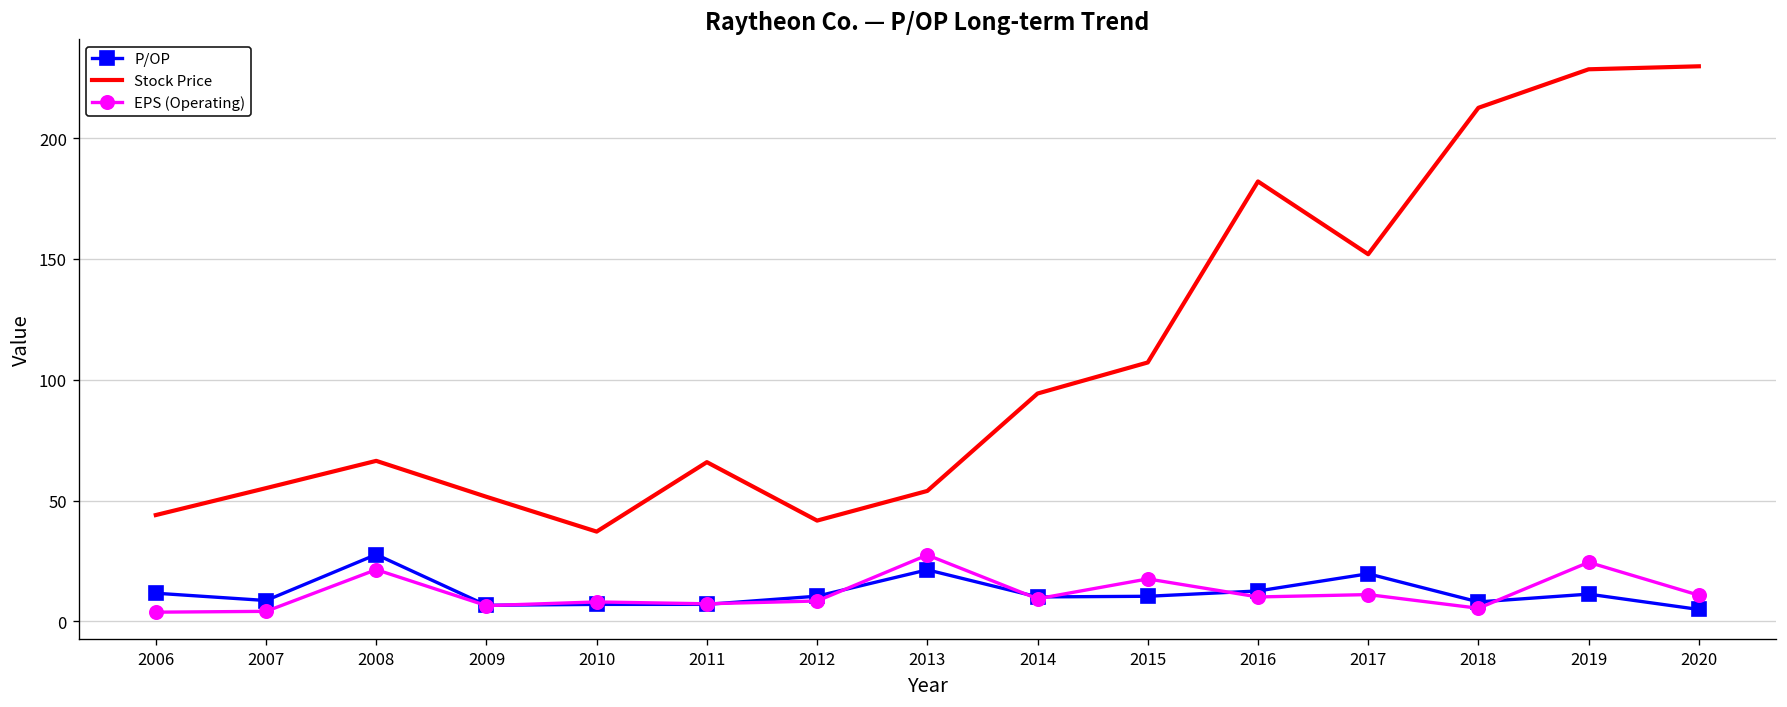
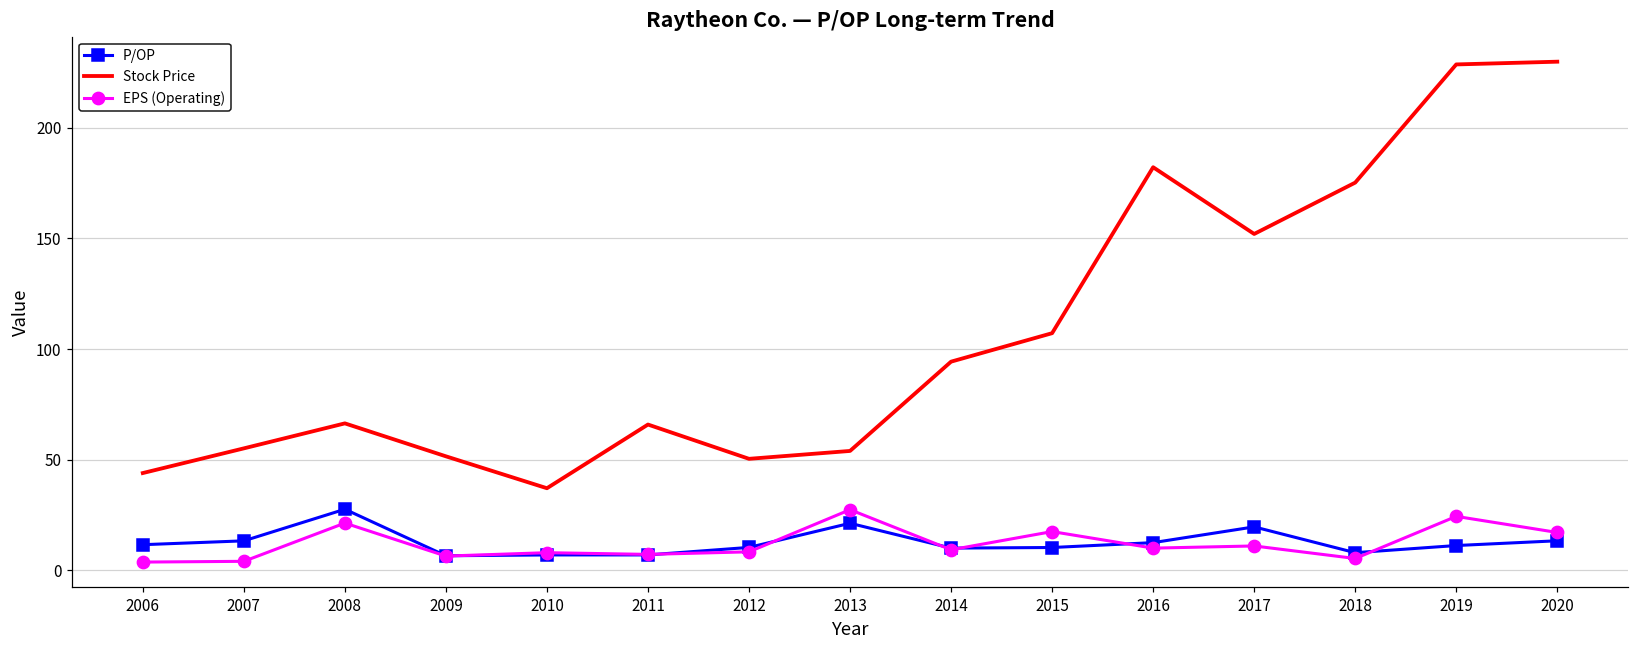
  {
    "P/OP": {
      "2006": 12,
-     "2007": 9,
+     "2007": 13,
      "2008": 28,
      "2012": 10,
      "2013": 21,
      "2015": 10,
      "2016": 13,
      "2017": 20,
      "2018": 8,
      "2019": 11,
-     "2020": 5
+     "2020": 13
    },
    "Stock Price": {
      "2006": 44,
      "2007": 55,
      "2008": 66,
      "2009": 52,
      "2010": 37,
      "2011": 66,
-     "2012": 42,
+     "2012": 50,
      "2013": 54,
      "2014": 94,
      "2015": 107,
      "2016": 182,
      "2017": 152,
-     "2018": 213,
+     "2018": 175,
      "2019": 229,
      "2020": 230
    },
    "EPS (Operating)": {
      "2006": 4,
      "2007": 4,
      "2008": 21,
      "2012": 8,
      "2013": 27,
      "2015": 18,
      "2016": 10,
      "2017": 11,
      "2018": 5,
      "2019": 24,
-     "2020": 11
+     "2020": 17
    }
  }
